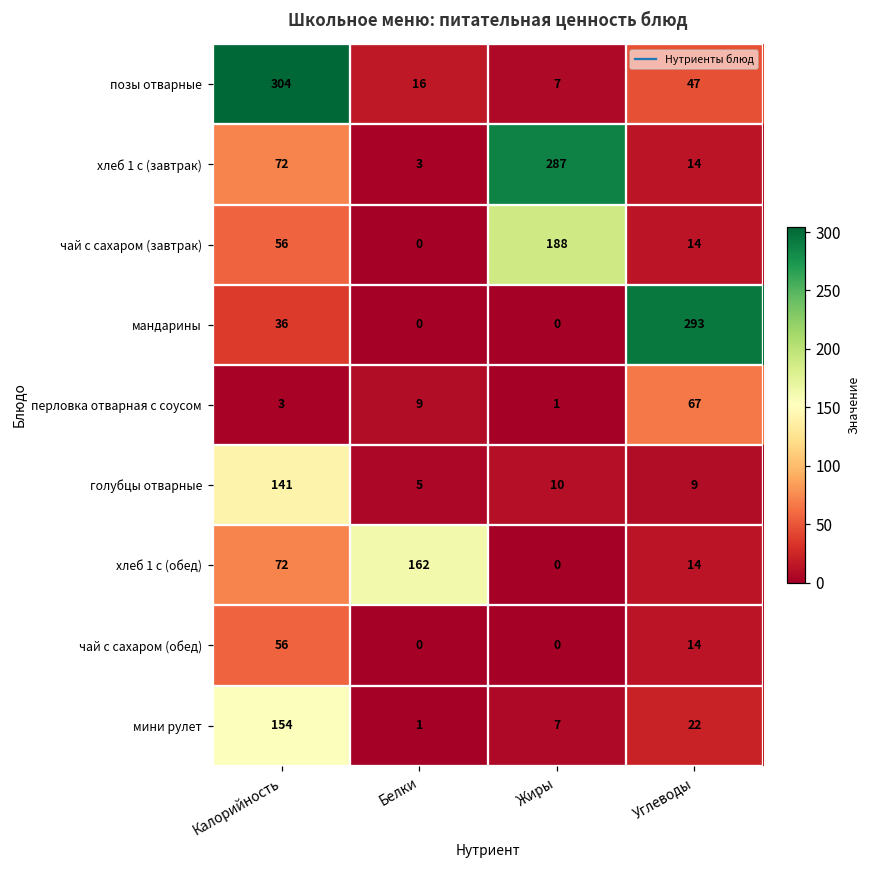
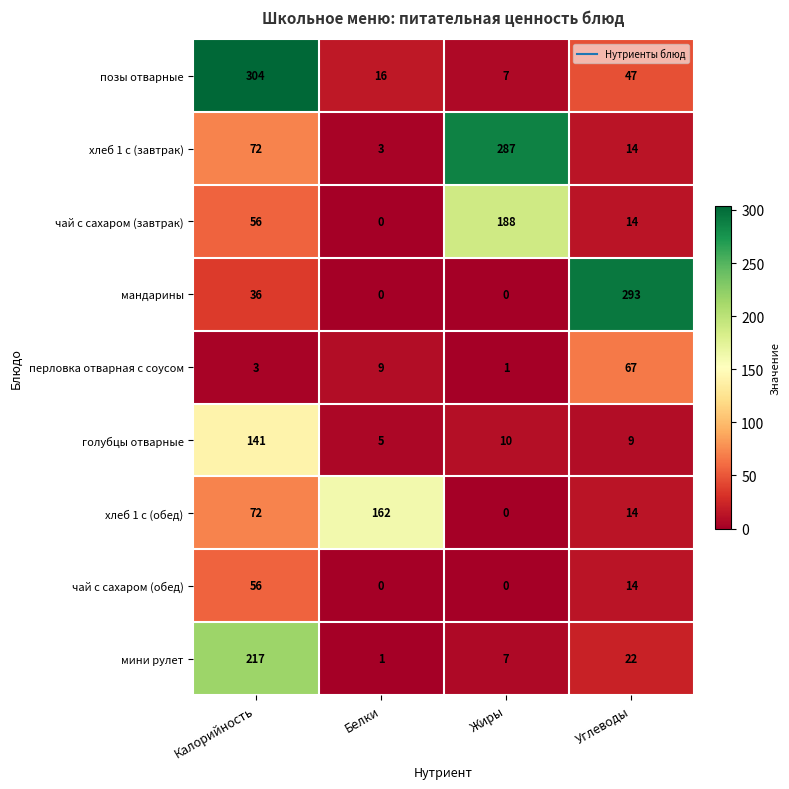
  {
    "позы отварные": {
      "Калорийность": 304,
      "Белки": 16,
      "Жиры": 7,
      "Углеводы": 47
    },
    "хлеб 1 с (завтрак)": {
      "Калорийность": 72,
      "Белки": 3,
      "Жиры": 287,
      "Углеводы": 14
    },
    "чай с сахаром (завтрак)": {
      "Калорийность": 56,
      "Белки": 0,
      "Жиры": 188,
      "Углеводы": 14
    },
    "мандарины": {
      "Калорийность": 36,
      "Белки": 0,
      "Жиры": 0,
      "Углеводы": 293
    },
    "перловка отварная с соусом": {
      "Калорийность": 3,
      "Белки": 9,
      "Жиры": 1,
      "Углеводы": 67
    },
    "голубцы отварные": {
      "Калорийность": 141,
      "Белки": 5,
      "Жиры": 10,
      "Углеводы": 9
    },
    "хлеб 1 с (обед)": {
      "Калорийность": 72,
      "Белки": 162,
      "Жиры": 0,
      "Углеводы": 14
    },
    "чай с сахаром (обед)": {
      "Калорийность": 56,
      "Белки": 0,
      "Жиры": 0,
      "Углеводы": 14
    },
    "мини рулет": {
-     "Калорийность": 154,
+     "Калорийность": 217,
      "Белки": 1,
      "Жиры": 7,
      "Углеводы": 22
    }
  }
